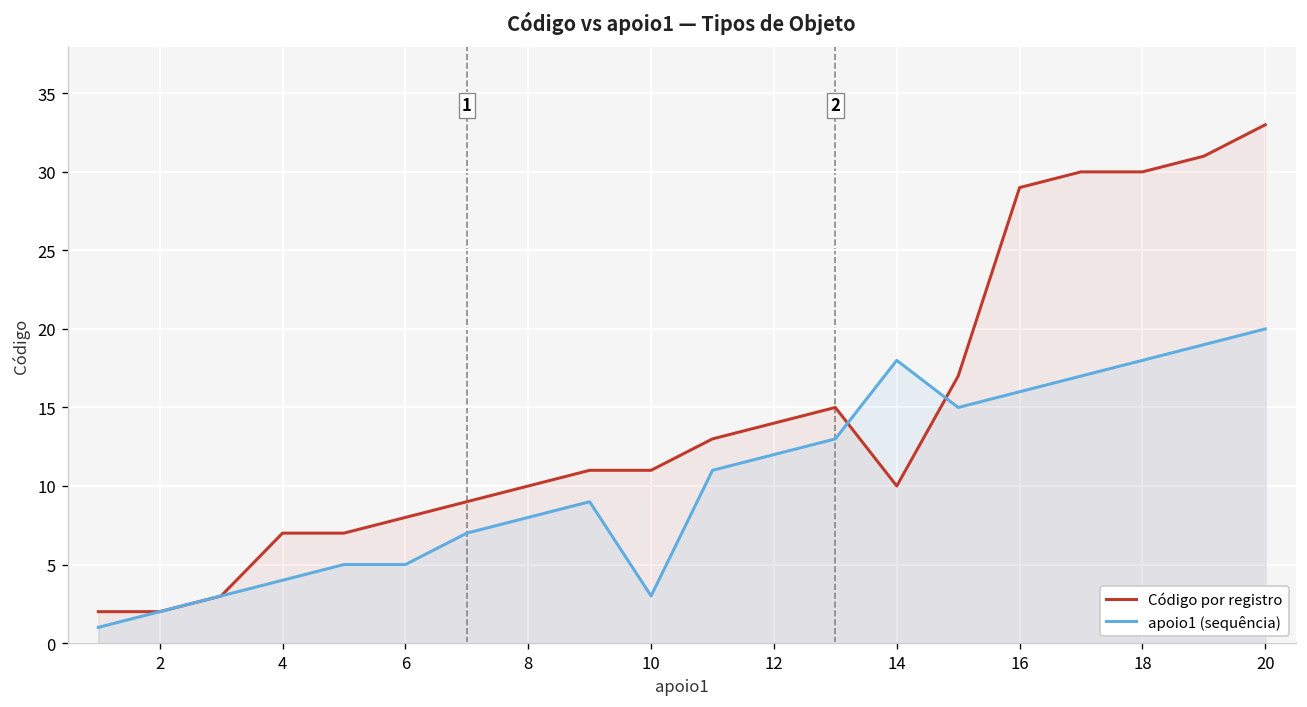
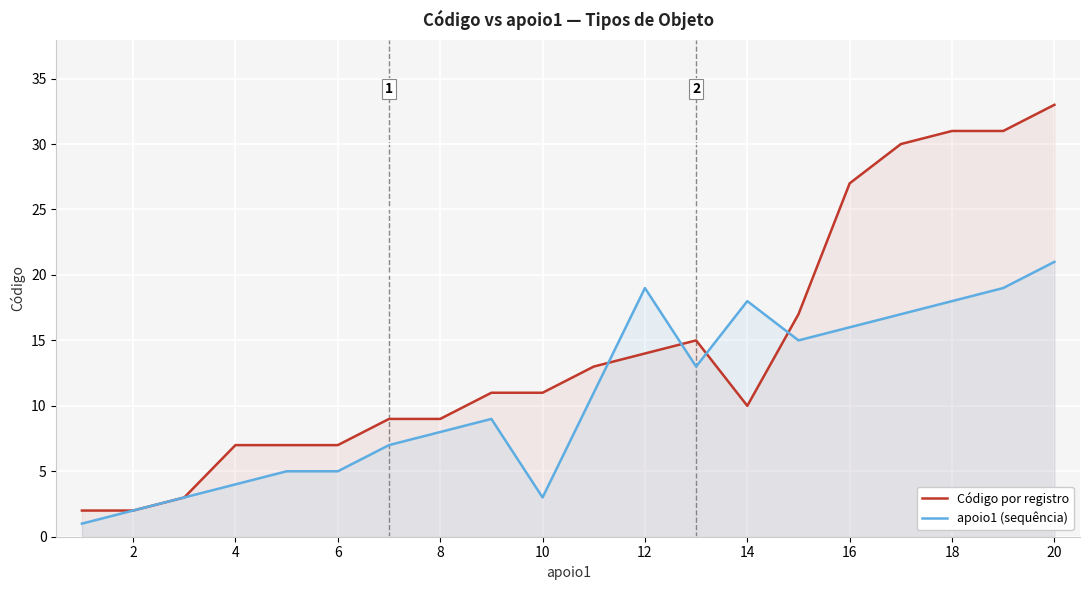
  {
    "Código por registro": {
      "4": 7,
-     "6": 8,
-     "8": 10,
+     "6": 7,
+     "8": 9,
      "10": 11,
      "12": 14,
      "14": 10,
-     "16": 29,
-     "18": 30,
+     "16": 27,
+     "18": 31,
      "20": 33
    },
    "apoio1 (sequência)": {
      "4": 4,
      "6": 5,
      "8": 8,
      "10": 3,
-     "12": 12,
+     "12": 19,
      "14": 18,
      "16": 16,
      "18": 18,
-     "20": 20
+     "20": 21
    }
  }
